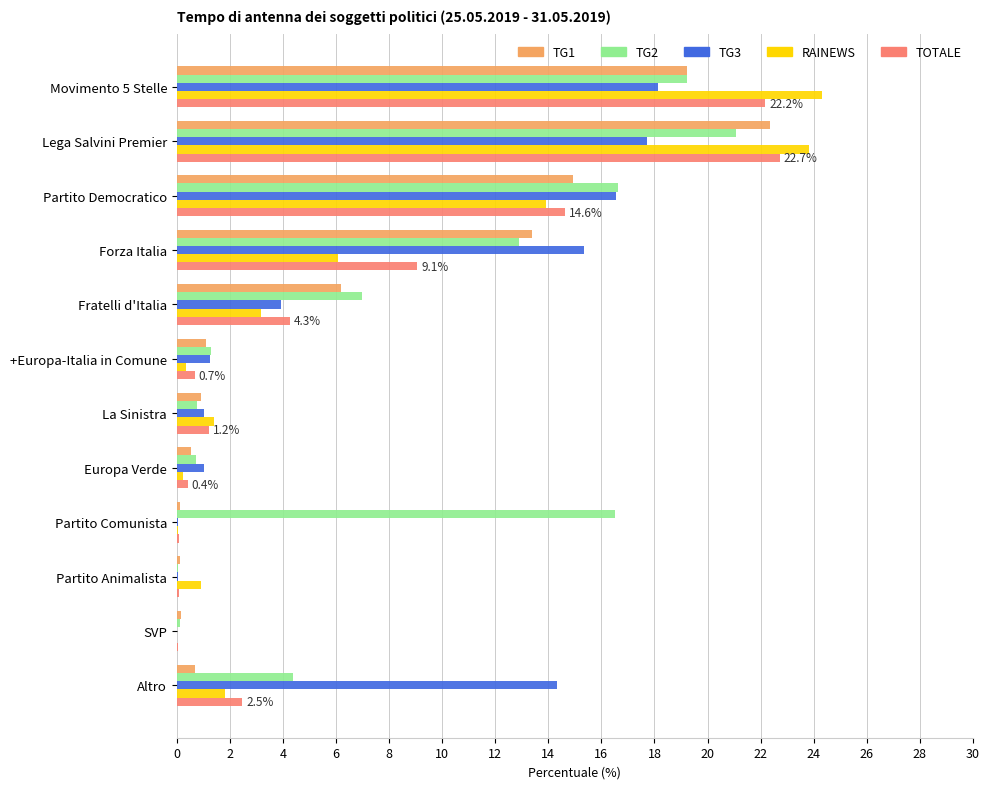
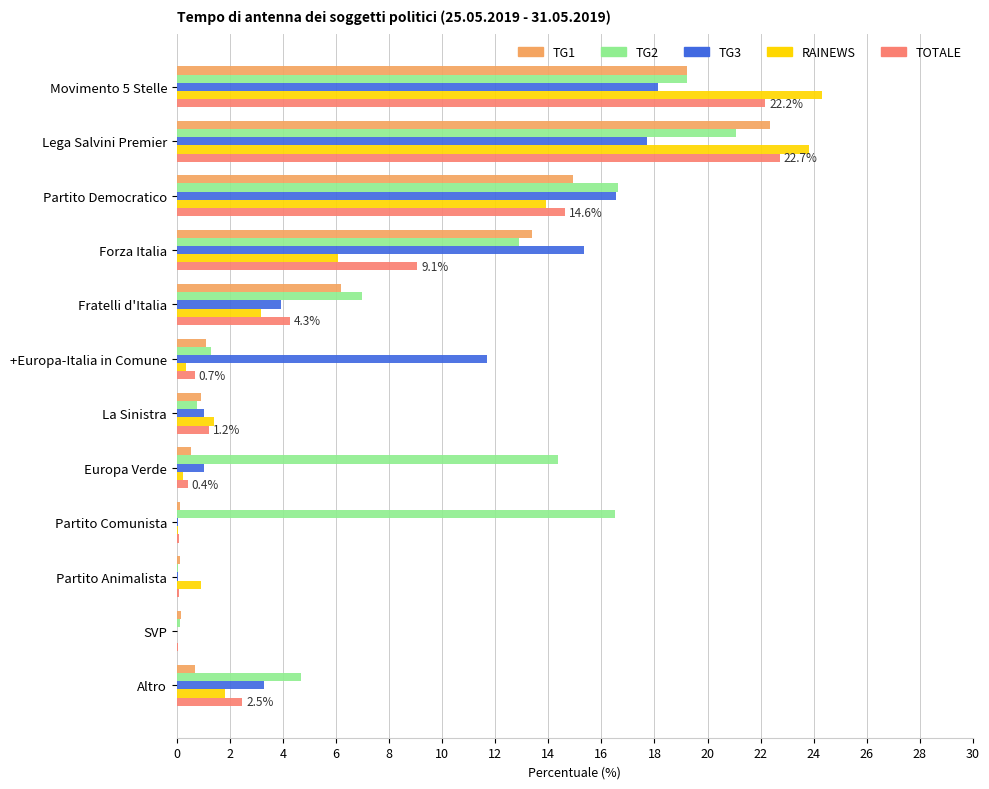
  {
    "TG2": {
      "Movimento 5 Stelle": 19.2,
      "Lega Salvini Premier": 21.1,
      "Partito Democratico": 16.6,
      "Forza Italia": 12.9,
      "Fratelli d'Italia": 7.0,
      "+Europa-Italia in Comune": 1.3,
      "La Sinistra": 0.8,
-     "Europa Verde": 0.7,
+     "Europa Verde": 14.4,
      "Partito Comunista": 16.5,
      "SVP": 0.1,
-     "Altro": 4.4
+     "Altro": 4.7
    },
    "TG3": {
      "Movimento 5 Stelle": 18.1,
      "Lega Salvini Premier": 17.7,
      "Partito Democratico": 16.6,
      "Forza Italia": 15.3,
      "Fratelli d'Italia": 3.9,
-     "+Europa-Italia in Comune": 1.2,
+     "+Europa-Italia in Comune": 11.7,
      "La Sinistra": 1.0,
      "Europa Verde": 1.0,
      "SVP": 0.0,
-     "Altro": 14.3
+     "Altro": 3.3
    },
    "RAINEWS": {
      "Movimento 5 Stelle": 24.3,
      "Partito Democratico": 13.9,
      "Forza Italia": 6.1,
      "Fratelli d'Italia": 3.2,
      "+Europa-Italia in Comune": 0.4,
      "Europa Verde": 0.2,
      "Partito Animalista": 0.9,
      "Altro": 1.8
    }
  }
